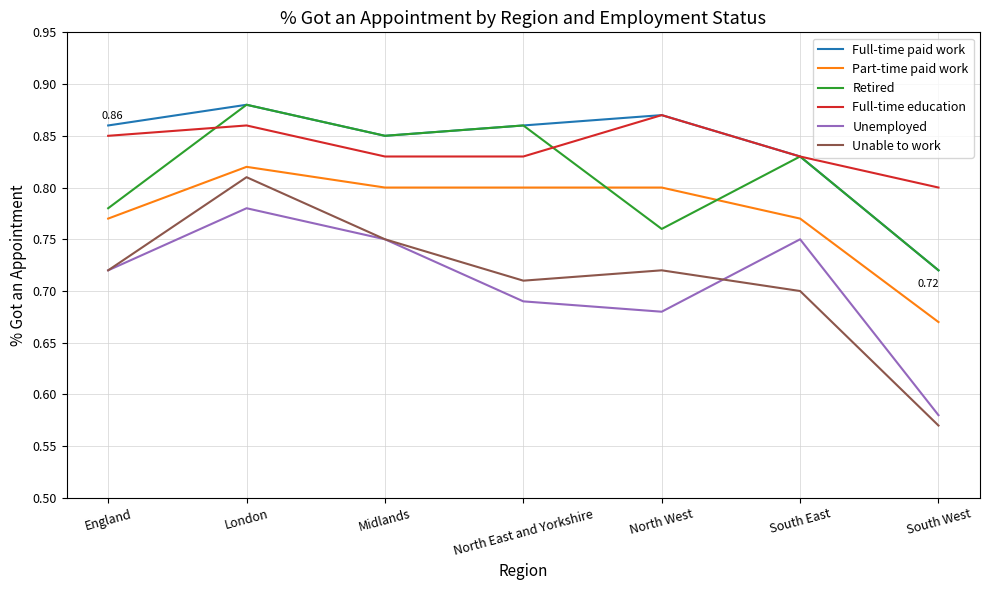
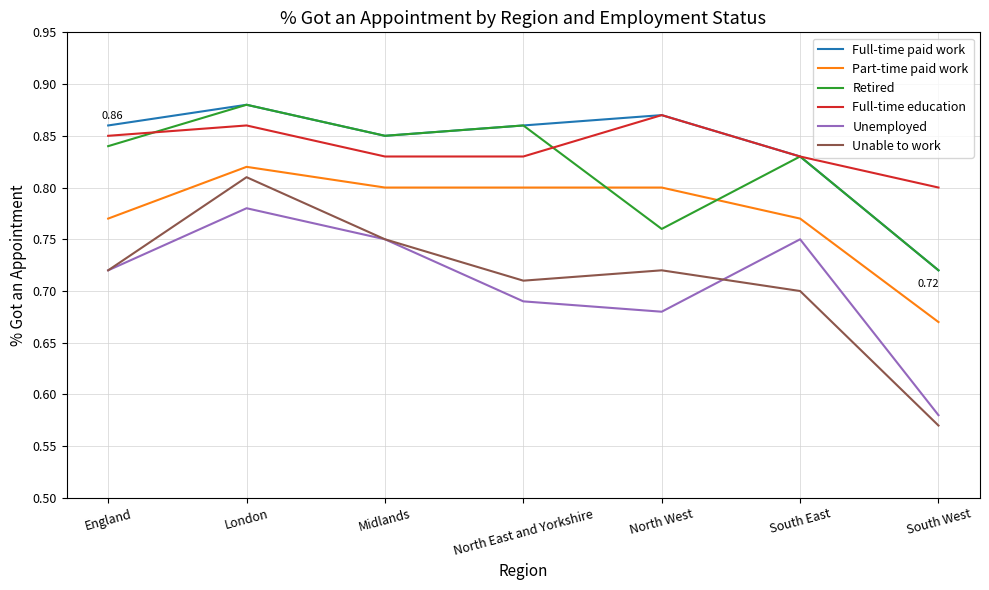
  {
    "Full-time paid work": {
      "England": 0.86
    },
    "Part-time paid work": {
      "England": 0.77,
      "London": 0.82,
      "Midlands": 0.80,
      "North East and Yorkshire": 0.80,
      "North West": 0.80,
      "South East": 0.77,
      "South West": 0.67
    },
    "Retired": {
-     "England": 0.78,
+     "England": 0.84,
      "North West": 0.76
    },
    "Full-time education": {
      "England": 0.85,
      "London": 0.86,
      "Midlands": 0.83,
      "North East and Yorkshire": 0.83,
      "South West": 0.80
    },
    "Unemployed": {
      "London": 0.78,
      "North East and Yorkshire": 0.69,
      "North West": 0.68,
      "South East": 0.75,
      "South West": 0.58
    },
    "Unable to work": {
      "London": 0.81,
      "North East and Yorkshire": 0.71,
      "North West": 0.72,
      "South East": 0.70,
      "South West": 0.57
    }
  }
